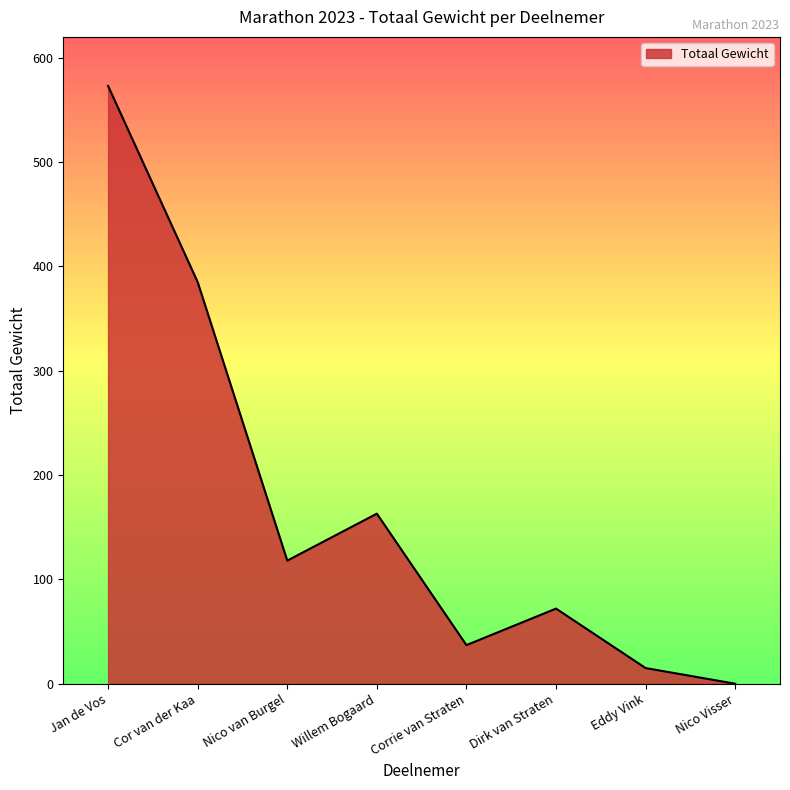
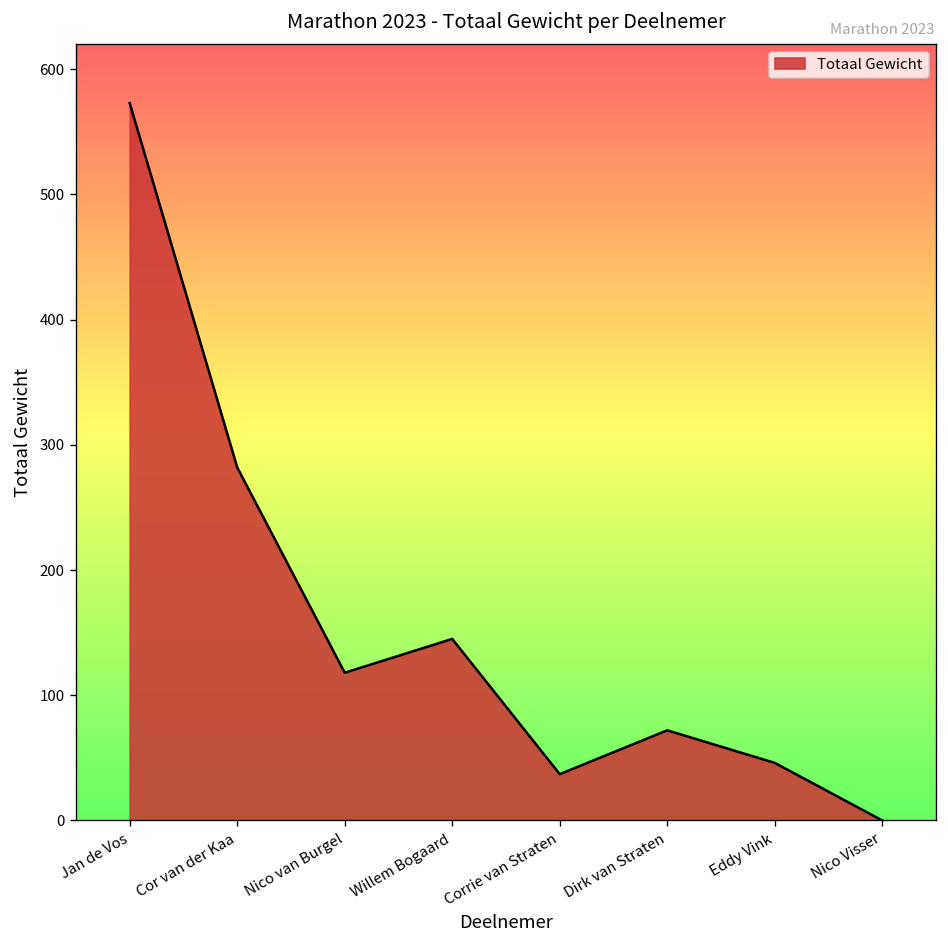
  {
    "Jan de Vos": 573,
-   "Cor van der Kaa": 385,
+   "Cor van der Kaa": 282,
    "Nico van Burgel": 118,
-   "Willem Bogaard": 163,
+   "Willem Bogaard": 145,
    "Corrie van Straten": 37,
    "Dirk van Straten": 72,
-   "Eddy Vink": 15,
+   "Eddy Vink": 46,
    "Nico Visser": 0
  }
